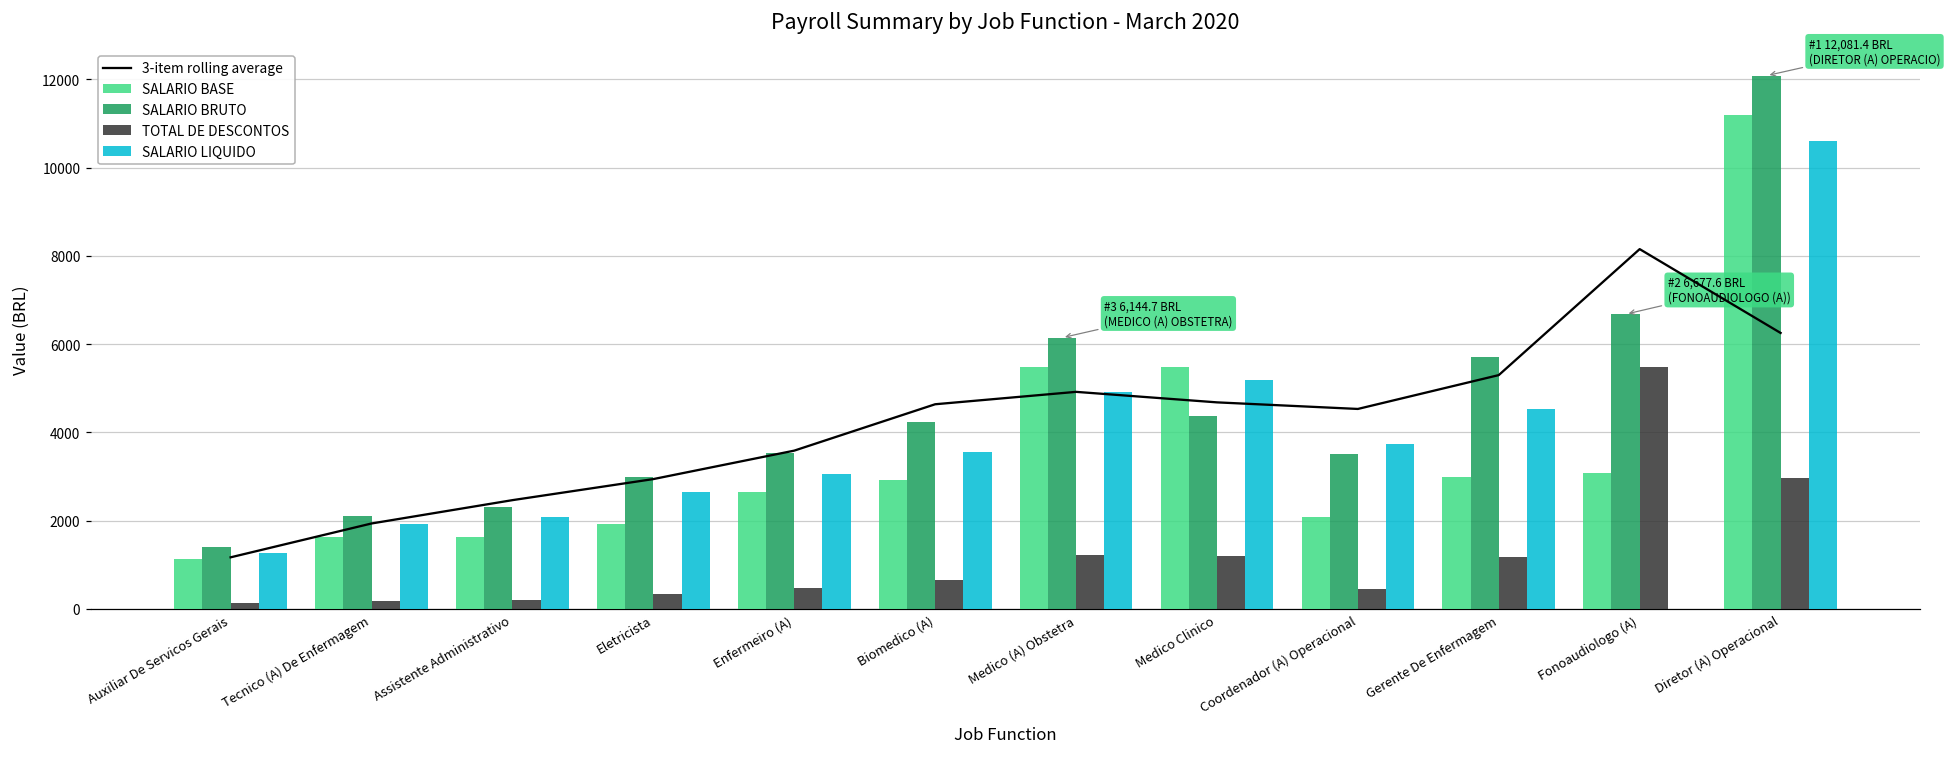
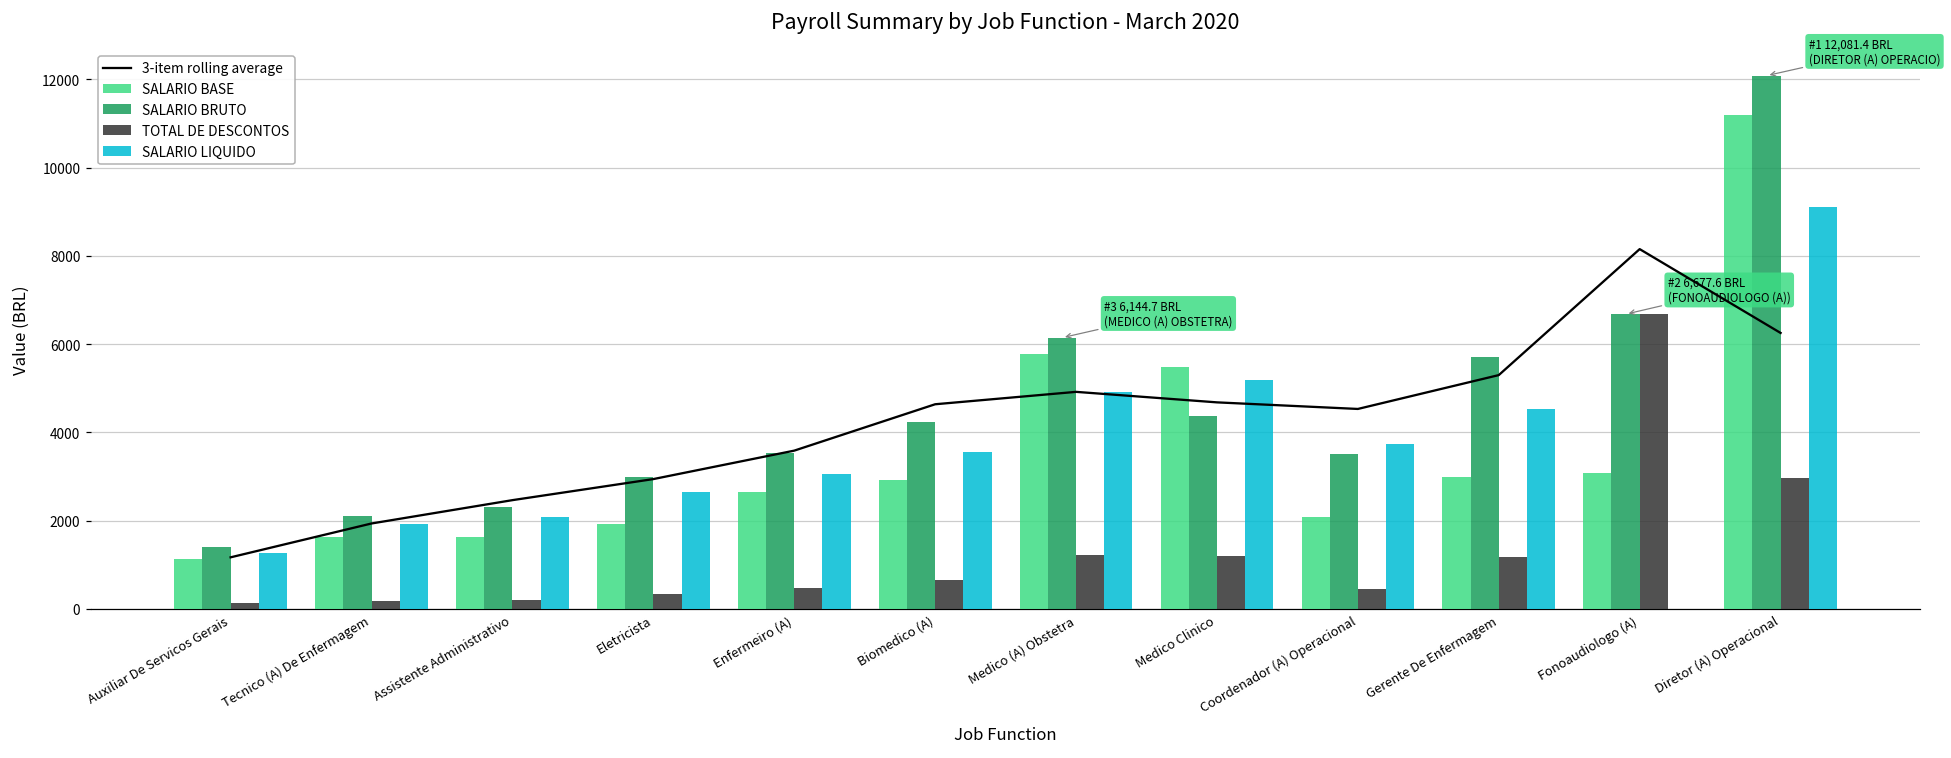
  {
    "SALARIO BASE": {
      "Auxiliar De Servicos Gerais": 1100,
      "Tecnico (A) De Enfermagem": 1600,
      "Assistente Administrativo": 1600,
      "Eletricista": 1900,
      "Enfermeiro (A)": 2700,
      "Biomedico (A)": 2900,
-     "Medico (A) Obstetra": 5500,
+     "Medico (A) Obstetra": 5800,
      "Medico Clinico": 5500,
      "Coordenador (A) Operacional": 2100,
      "Gerente De Enfermagem": 3000,
      "Fonoaudiologo (A)": 3100,
      "Diretor (A) Operacional": 11200
    },
    "3-item rolling average": {
      "Auxiliar De Servicos Gerais": 1200,
      "Tecnico (A) De Enfermagem": 1900,
      "Assistente Administrativo": 2500,
      "Eletricista": 2900,
      "Enfermeiro (A)": 3600,
      "Biomedico (A)": 4600,
      "Medico (A) Obstetra": 4900,
      "Medico Clinico": 4700,
      "Coordenador (A) Operacional": 4500,
      "Gerente De Enfermagem": 5300,
      "Fonoaudiologo (A)": 8200,
      "Diretor (A) Operacional": 6300
    },
    "SALARIO BRUTO": {
      "Auxiliar De Servicos Gerais": 1400,
      "Tecnico (A) De Enfermagem": 2100,
      "Assistente Administrativo": 2300,
      "Eletricista": 3000,
      "Enfermeiro (A)": 3500,
      "Biomedico (A)": 4200,
      "Medico Clinico": 4400,
      "Coordenador (A) Operacional": 3500,
      "Gerente De Enfermagem": 5700,
      "Fonoaudiologo (A)": 6700
    },
    "TOTAL DE DESCONTOS": {
      "Auxiliar De Servicos Gerais": 100,
      "Tecnico (A) De Enfermagem": 200,
      "Assistente Administrativo": 200,
      "Eletricista": 300,
      "Enfermeiro (A)": 500,
      "Biomedico (A)": 700,
      "Medico (A) Obstetra": 1200,
      "Medico Clinico": 1200,
      "Coordenador (A) Operacional": 400,
      "Gerente De Enfermagem": 1200,
-     "Fonoaudiologo (A)": 5500,
+     "Fonoaudiologo (A)": 6700,
      "Diretor (A) Operacional": 3000
    },
    "SALARIO LIQUIDO": {
      "Auxiliar De Servicos Gerais": 1300,
      "Tecnico (A) De Enfermagem": 1900,
      "Assistente Administrativo": 2100,
      "Eletricista": 2700,
      "Enfermeiro (A)": 3100,
      "Biomedico (A)": 3600,
      "Medico (A) Obstetra": 4900,
      "Medico Clinico": 5200,
      "Coordenador (A) Operacional": 3700,
      "Gerente De Enfermagem": 4500,
      "Fonoaudiologo (A)": 0,
-     "Diretor (A) Operacional": 10600
+     "Diretor (A) Operacional": 9100
    }
  }
